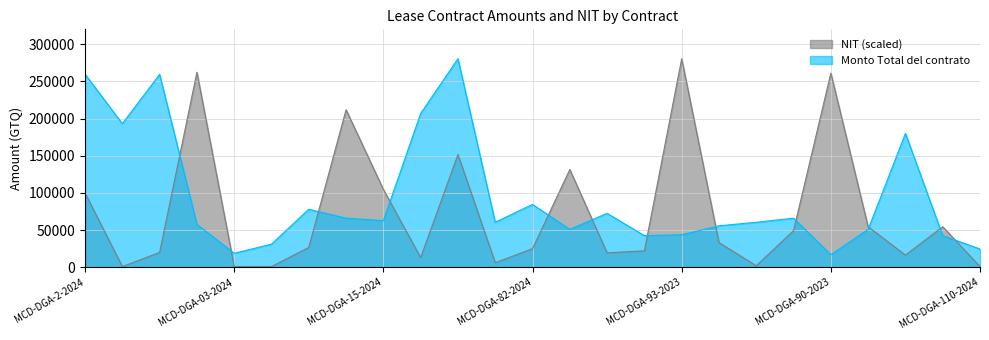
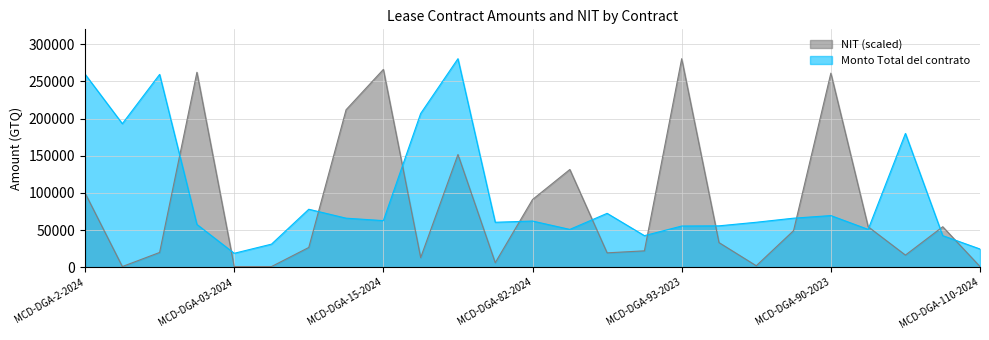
  {
    "NIT (scaled)": {
      "MCD-DGA-2-2024": 100000,
      "MCD-DGA-03-2024": 0,
-     "MCD-DGA-15-2024": 100000,
-     "MCD-DGA-82-2024": 20000,
+     "MCD-DGA-15-2024": 270000,
+     "MCD-DGA-82-2024": 90000,
      "MCD-DGA-93-2023": 280000,
      "MCD-DGA-90-2023": 260000,
      "MCD-DGA-110-2024": 0
    },
    "Monto Total del contrato": {
      "MCD-DGA-2-2024": 260000,
      "MCD-DGA-03-2024": 20000,
      "MCD-DGA-15-2024": 60000,
-     "MCD-DGA-82-2024": 80000,
-     "MCD-DGA-93-2023": 40000,
-     "MCD-DGA-90-2023": 20000,
+     "MCD-DGA-82-2024": 60000,
+     "MCD-DGA-93-2023": 60000,
+     "MCD-DGA-90-2023": 70000,
      "MCD-DGA-110-2024": 20000
    }
  }
